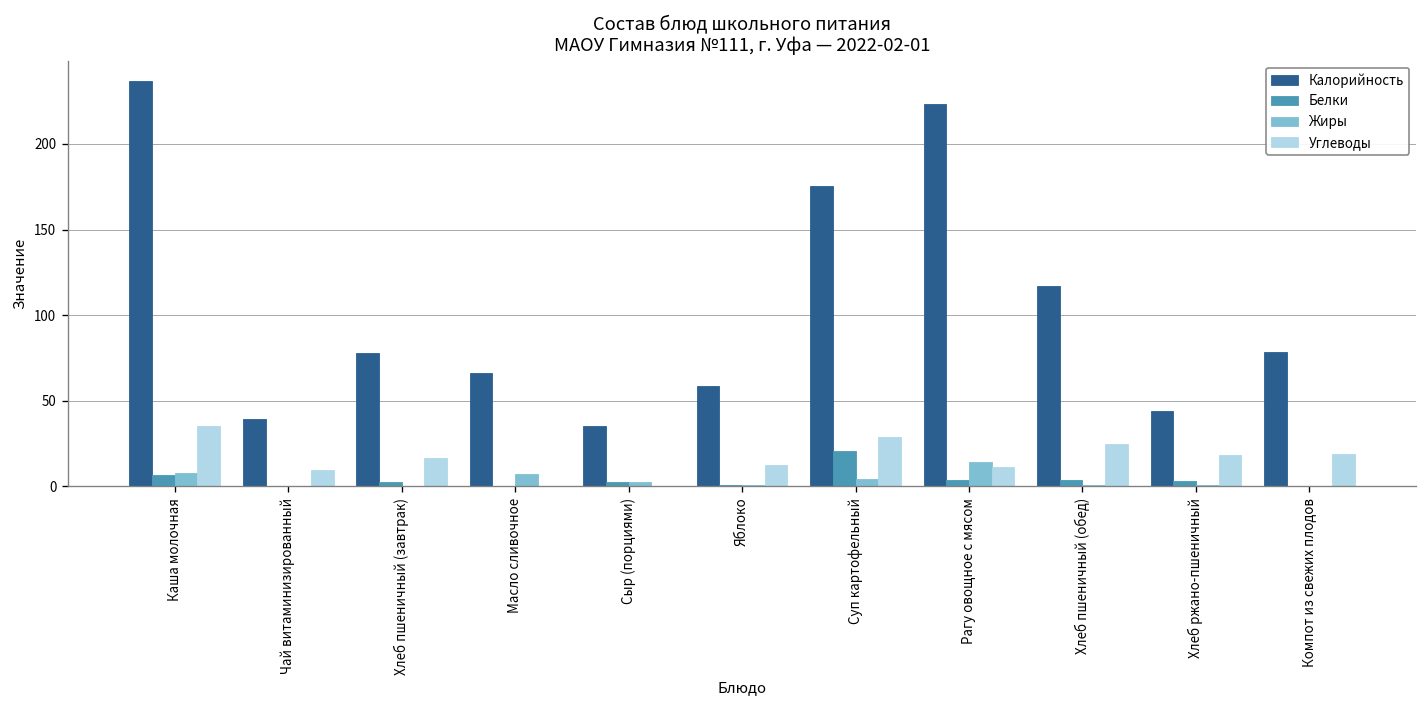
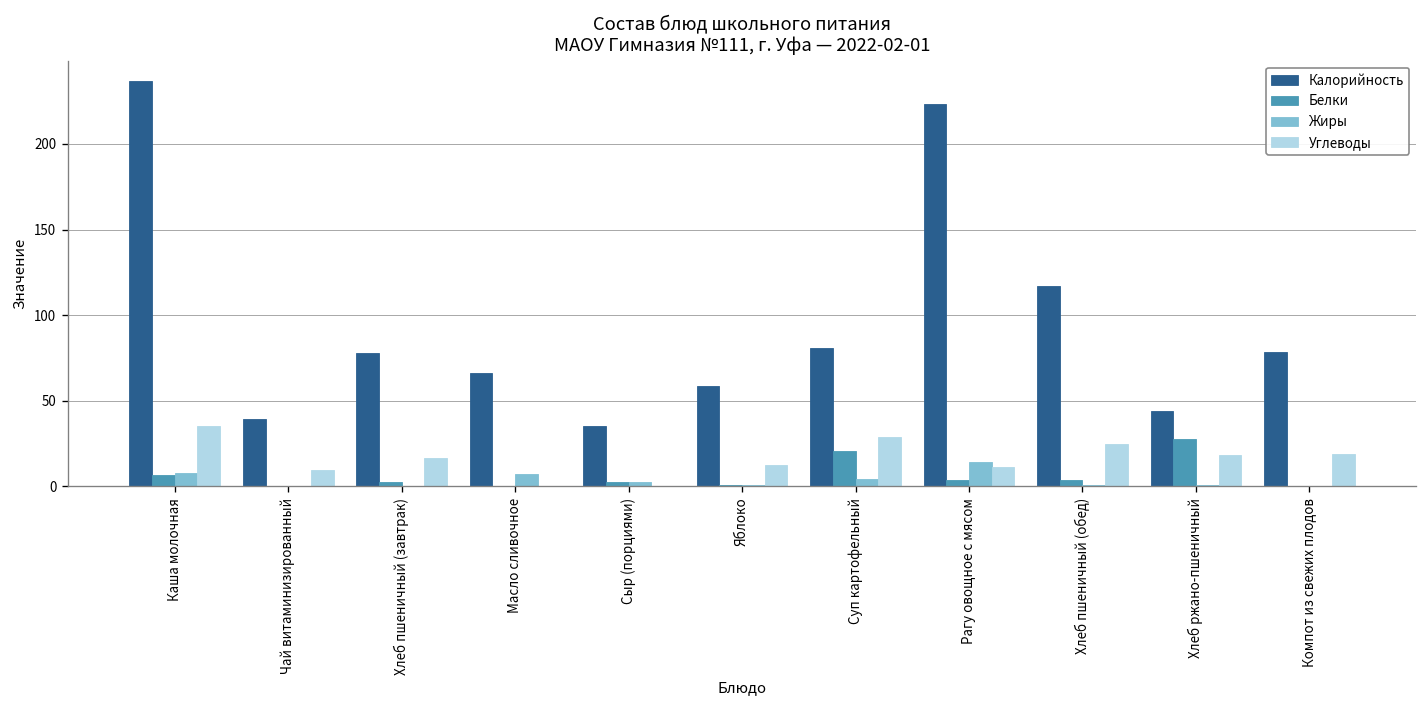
  {
    "Калорийность": {
      "Каша молочная": 237,
      "Чай витаминизированный": 39,
      "Хлеб пшеничный (завтрак)": 78,
      "Масло сливочное": 66,
      "Сыр (порциями)": 35,
      "Яблоко": 59,
-     "Суп картофельный": 176,
+     "Суп картофельный": 81,
      "Рагу овощное с мясом": 223,
      "Хлеб пшеничный (обед)": 117,
      "Хлеб ржано-пшеничный": 44,
      "Компот из свежих плодов": 79
    },
    "Белки": {
      "Каша молочная": 6,
      "Чай витаминизированный": 0,
      "Хлеб пшеничный (завтрак)": 2,
      "Сыр (порциями)": 3,
      "Суп картофельный": 20,
      "Рагу овощное с мясом": 4,
      "Хлеб пшеничный (обед)": 4,
-     "Хлеб ржано-пшеничный": 3
+     "Хлеб ржано-пшеничный": 28
    }
  }
